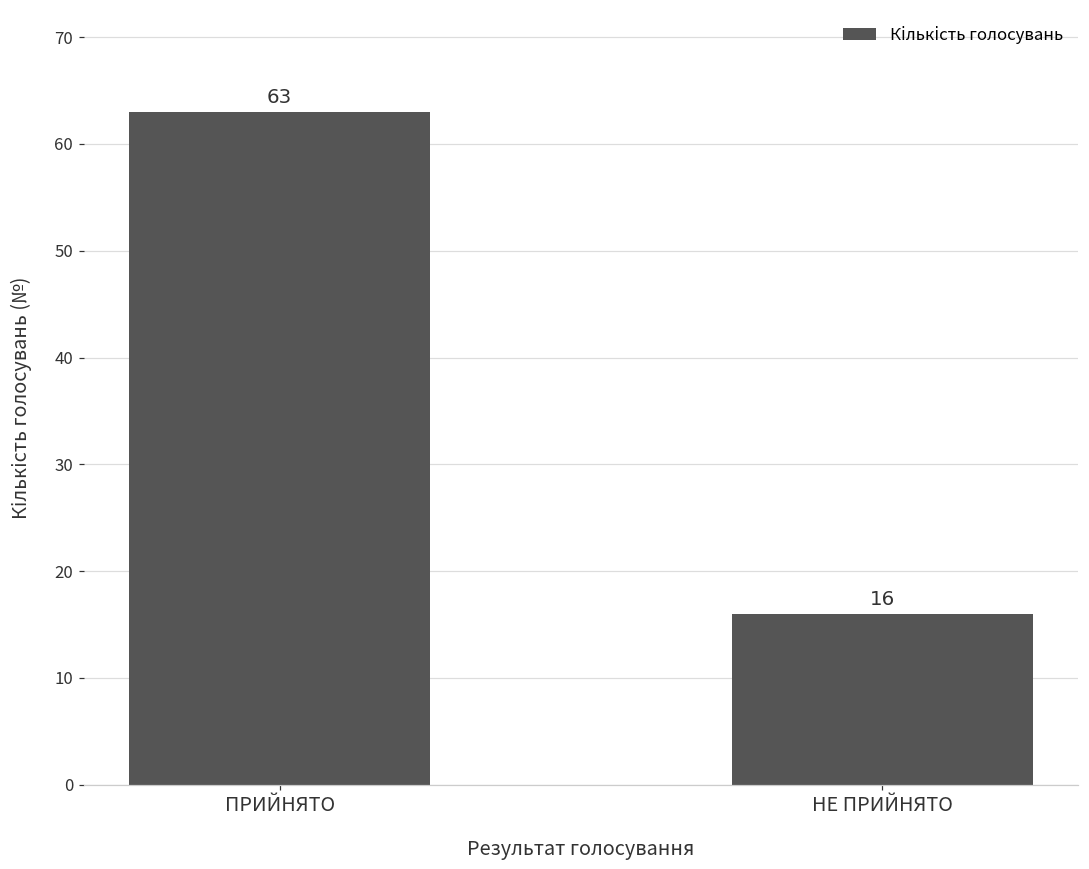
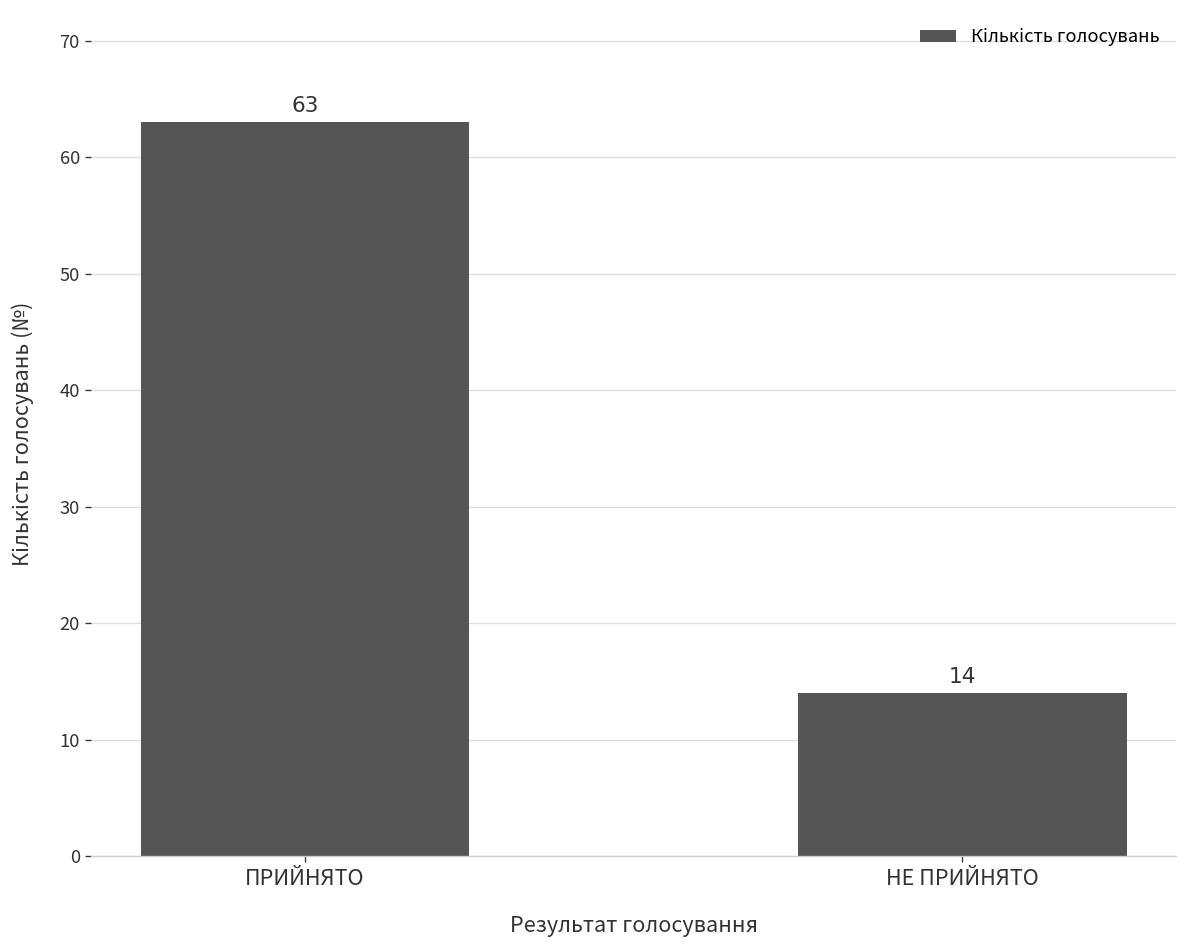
  {
    "ПРИЙНЯТО": 63,
-   "НЕ ПРИЙНЯТО": 16
+   "НЕ ПРИЙНЯТО": 14
  }
